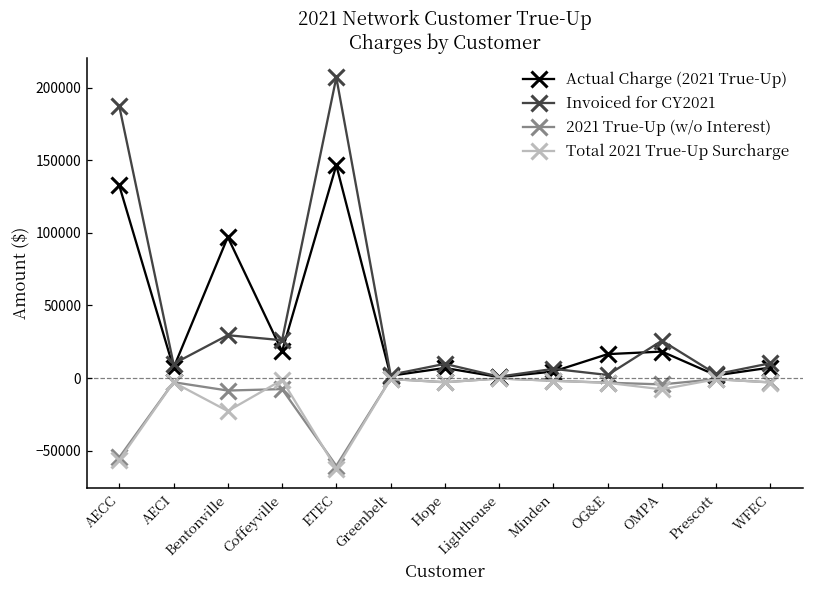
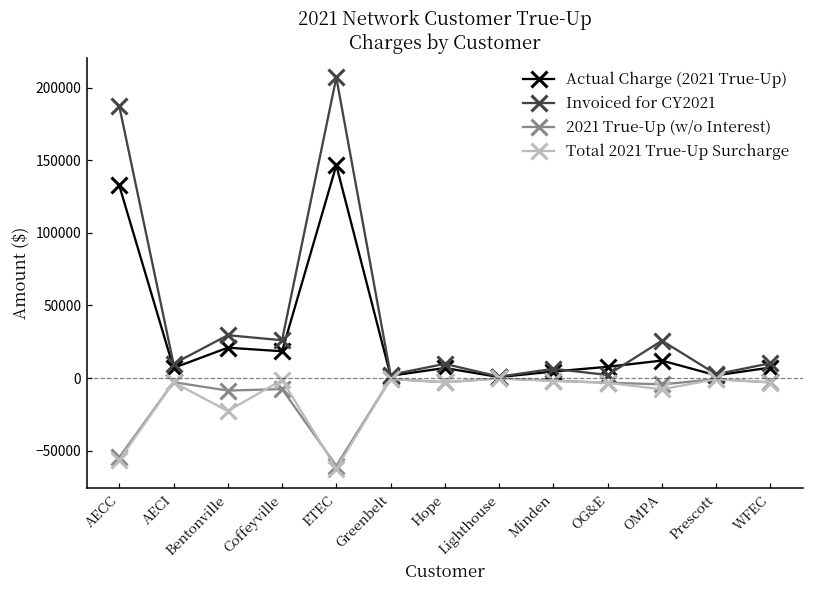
  {
    "Actual Charge (2021 True-Up)": {
      "AECC": 133000,
      "AECI": 7000,
-     "Bentonville": 97000,
+     "Bentonville": 21000,
      "Coffeyville": 18000,
      "ETEC": 147000,
      "Hope": 7000,
-     "OG&E": 16000,
-     "OMPA": 18000,
+     "OG&E": 8000,
+     "OMPA": 12000,
      "WFEC": 7000
    },
    "Invoiced for CY2021": {
      "AECC": 187000,
      "AECI": 10000,
      "Bentonville": 30000,
      "Coffeyville": 26000,
      "ETEC": 207000,
      "Hope": 10000,
      "OG&E": 2000,
      "OMPA": 26000,
      "WFEC": 10000
    },
    "2021 True-Up (w/o Interest)": {
      "Bentonville": -9000,
      "Coffeyville": -8000,
      "OMPA": -4000
    },
    "Total 2021 True-Up Surcharge": {
      "Bentonville": -23000,
      "Coffeyville": -1000,
      "OMPA": -8000
    }
  }
